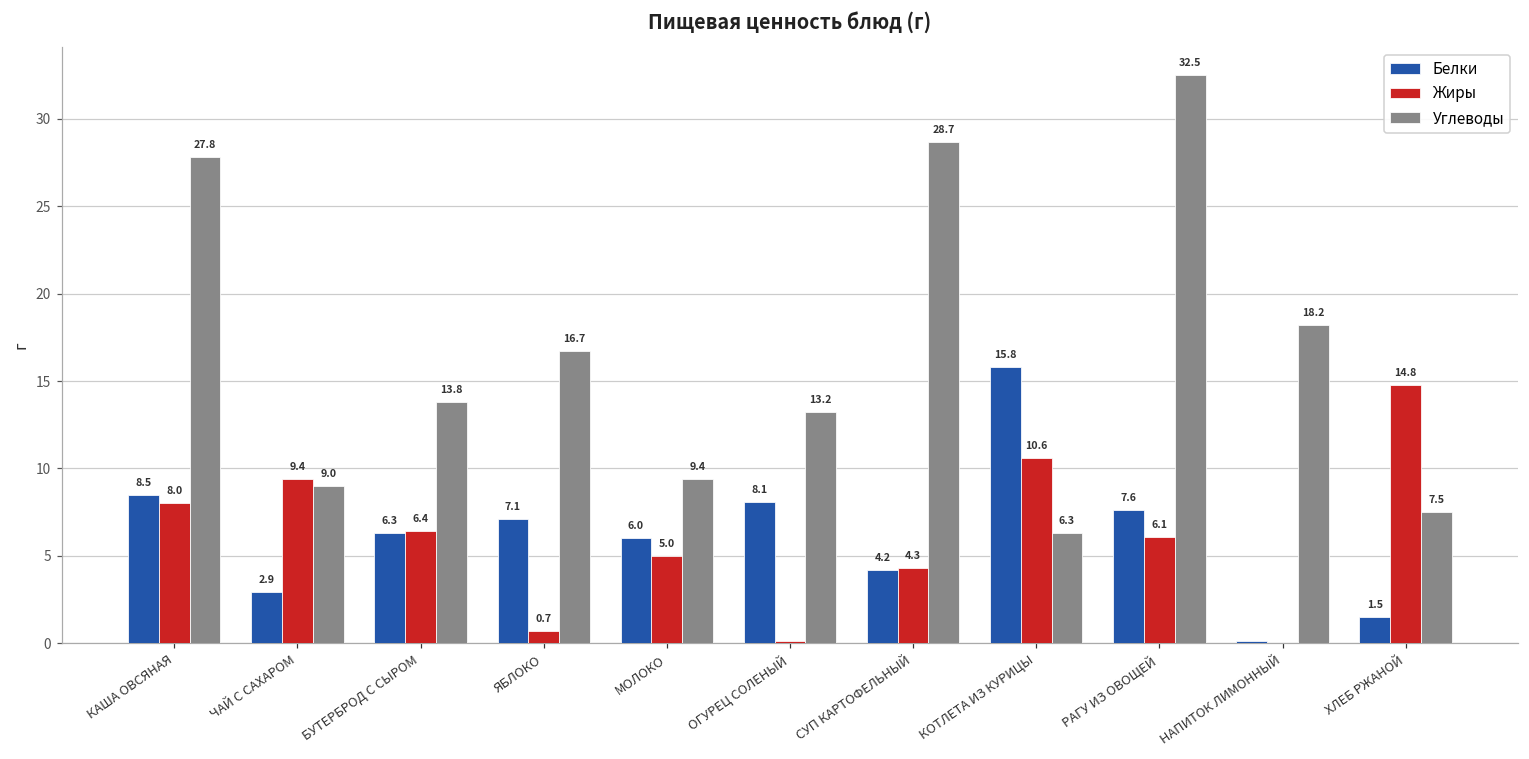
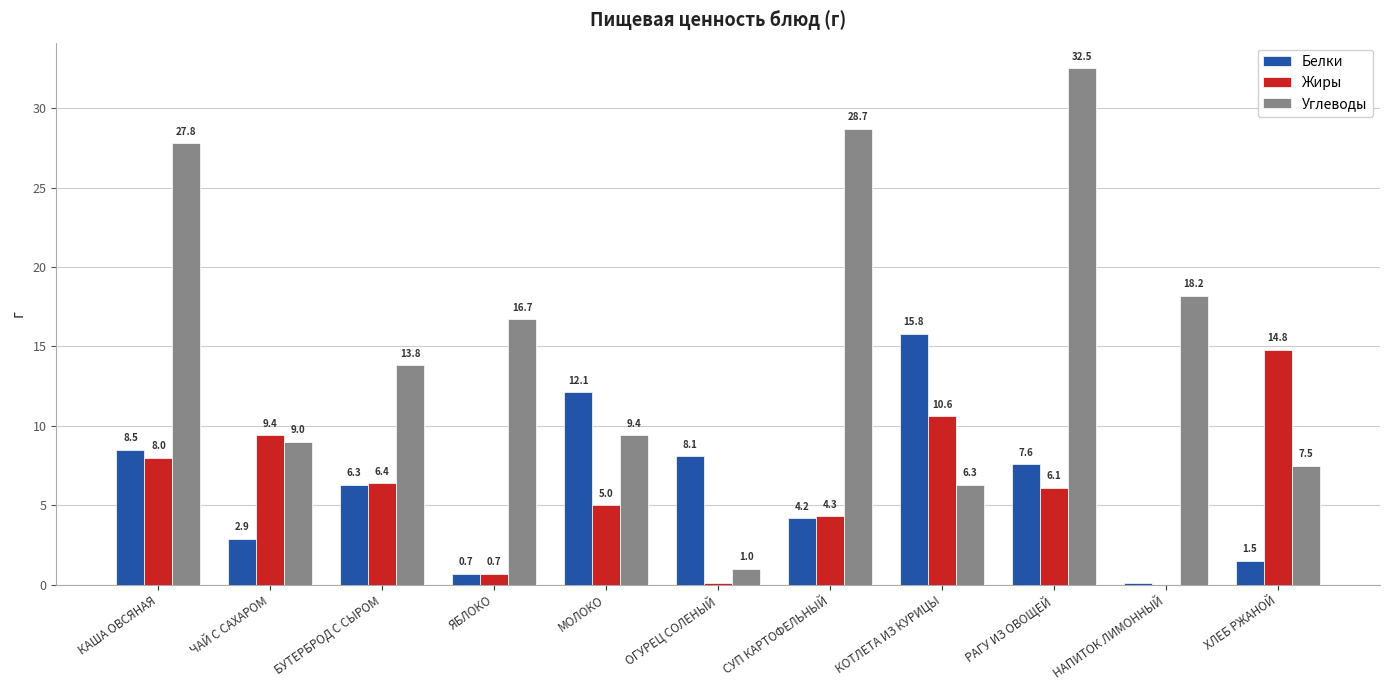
  {
    "Белки": {
      "КАША ОВСЯНАЯ": 8.5,
      "ЧАЙ С САХАРОМ": 2.9,
      "БУТЕРБРОД С СЫРОМ": 6.3,
-     "ЯБЛОКО": 7.1,
-     "МОЛОКО": 6.0,
+     "ЯБЛОКО": 0.7,
+     "МОЛОКО": 12.1,
      "ОГУРЕЦ СОЛЕНЫЙ": 8.1,
      "СУП КАРТОФЕЛЬНЫЙ": 4.2,
      "КОТЛЕТА ИЗ КУРИЦЫ": 15.8,
      "РАГУ ИЗ ОВОЩЕЙ": 7.6,
      "ХЛЕБ РЖАНОЙ": 1.5
    },
    "Жиры": {
      "КАША ОВСЯНАЯ": 8.0,
      "ЧАЙ С САХАРОМ": 9.4,
      "БУТЕРБРОД С СЫРОМ": 6.4,
      "ЯБЛОКО": 0.7,
      "МОЛОКО": 5.0,
      "СУП КАРТОФЕЛЬНЫЙ": 4.3,
      "КОТЛЕТА ИЗ КУРИЦЫ": 10.6,
      "РАГУ ИЗ ОВОЩЕЙ": 6.1,
      "ХЛЕБ РЖАНОЙ": 14.8
    },
    "Углеводы": {
      "КАША ОВСЯНАЯ": 27.8,
      "ЧАЙ С САХАРОМ": 9.0,
      "БУТЕРБРОД С СЫРОМ": 13.8,
      "ЯБЛОКО": 16.7,
      "МОЛОКО": 9.4,
-     "ОГУРЕЦ СОЛЕНЫЙ": 13.2,
+     "ОГУРЕЦ СОЛЕНЫЙ": 1.0,
      "СУП КАРТОФЕЛЬНЫЙ": 28.7,
      "КОТЛЕТА ИЗ КУРИЦЫ": 6.3,
      "РАГУ ИЗ ОВОЩЕЙ": 32.5,
      "НАПИТОК ЛИМОННЫЙ": 18.2,
      "ХЛЕБ РЖАНОЙ": 7.5
    }
  }
